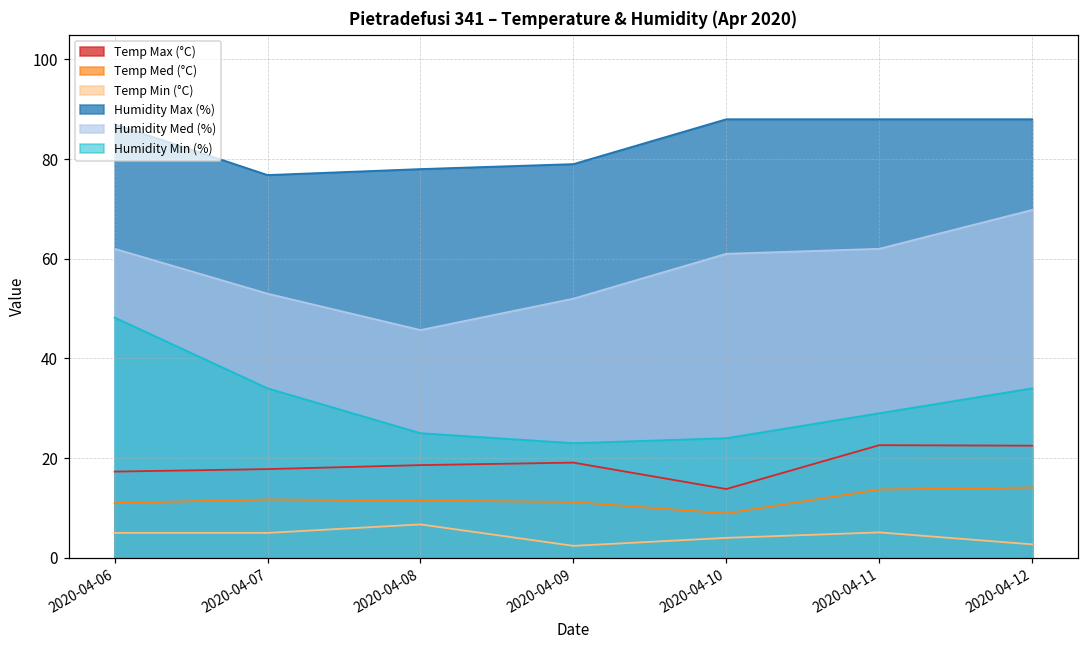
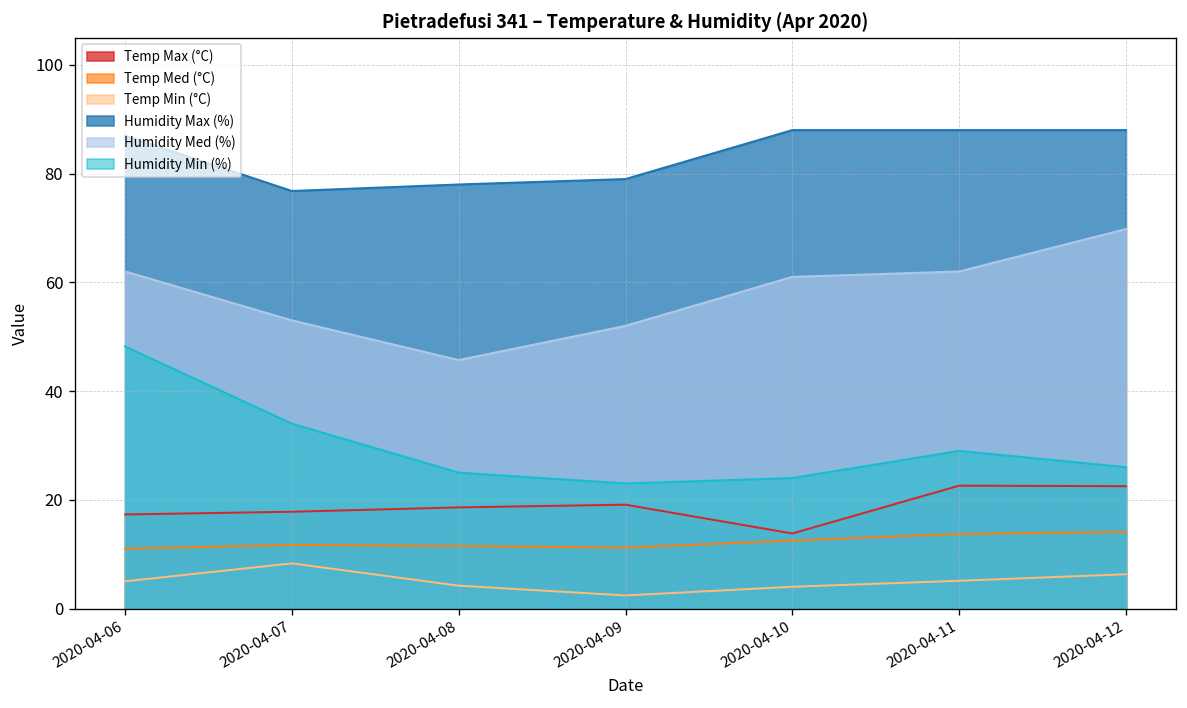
  {
    "Temp Max (°C)": {
      "2020-04-06": 17,
      "2020-04-07": 18,
      "2020-04-08": 19,
      "2020-04-09": 19,
      "2020-04-10": 14,
      "2020-04-11": 23,
      "2020-04-12": 23
    },
    "Temp Med (°C)": {
      "2020-04-06": 11,
      "2020-04-07": 12,
      "2020-04-08": 12,
      "2020-04-09": 11,
-     "2020-04-10": 9,
+     "2020-04-10": 13,
      "2020-04-11": 14,
      "2020-04-12": 14
    },
    "Temp Min (°C)": {
      "2020-04-06": 5,
-     "2020-04-07": 5,
-     "2020-04-08": 7,
+     "2020-04-07": 8,
+     "2020-04-08": 4,
      "2020-04-09": 2,
      "2020-04-10": 4,
      "2020-04-11": 5,
-     "2020-04-12": 3
+     "2020-04-12": 6
    },
    "Humidity Max (%)": {
      "2020-04-07": 77,
      "2020-04-08": 78,
      "2020-04-09": 79,
      "2020-04-10": 88,
      "2020-04-11": 88,
      "2020-04-12": 88
    },
    "Humidity Med (%)": {
      "2020-04-06": 62,
      "2020-04-07": 53,
      "2020-04-08": 46,
      "2020-04-09": 52,
      "2020-04-10": 61,
      "2020-04-11": 62,
      "2020-04-12": 70
    },
    "Humidity Min (%)": {
      "2020-04-06": 48,
      "2020-04-07": 34,
      "2020-04-08": 25,
      "2020-04-09": 23,
      "2020-04-10": 24,
      "2020-04-11": 29,
-     "2020-04-12": 34
+     "2020-04-12": 26
    }
  }
